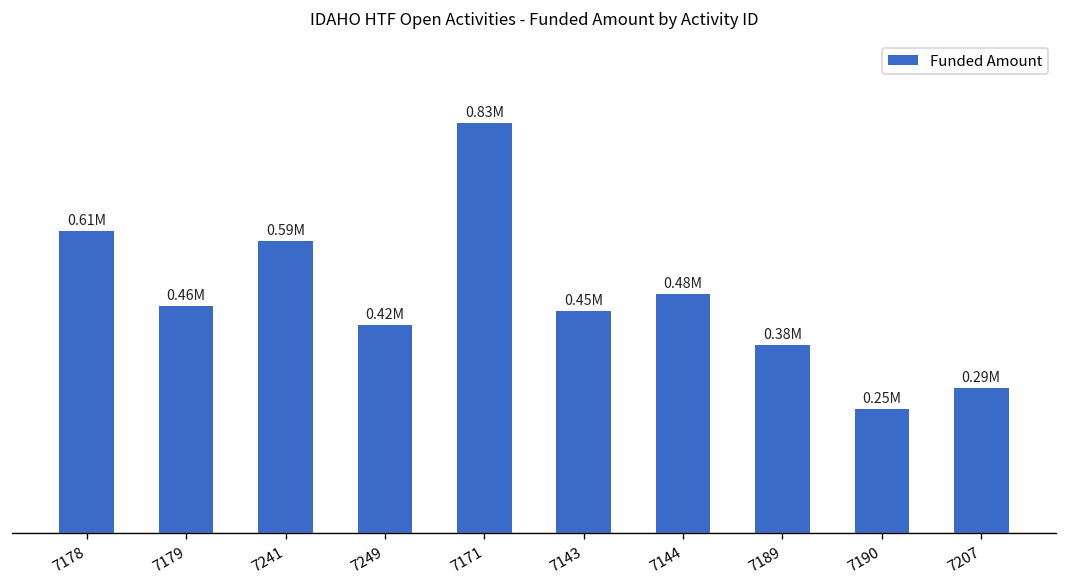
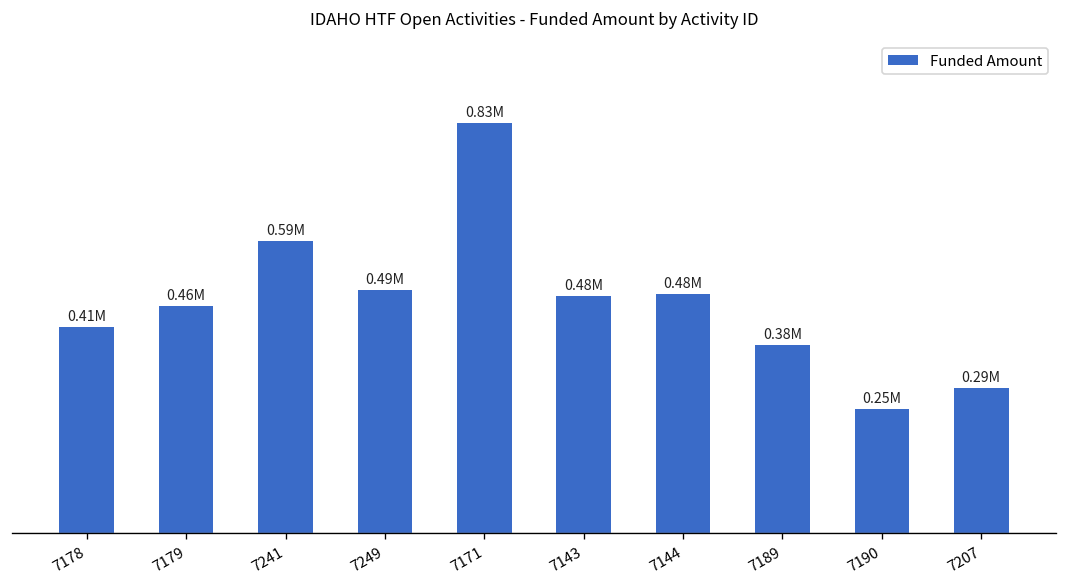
  {
-   "7178": "0.61M",
+   "7178": "0.41M",
    "7179": "0.46M",
    "7241": "0.59M",
-   "7249": "0.42M",
+   "7249": "0.49M",
    "7171": "0.83M",
-   "7143": "0.45M",
+   "7143": "0.48M",
    "7144": "0.48M",
    "7189": "0.38M",
    "7190": "0.25M",
    "7207": "0.29M"
  }
